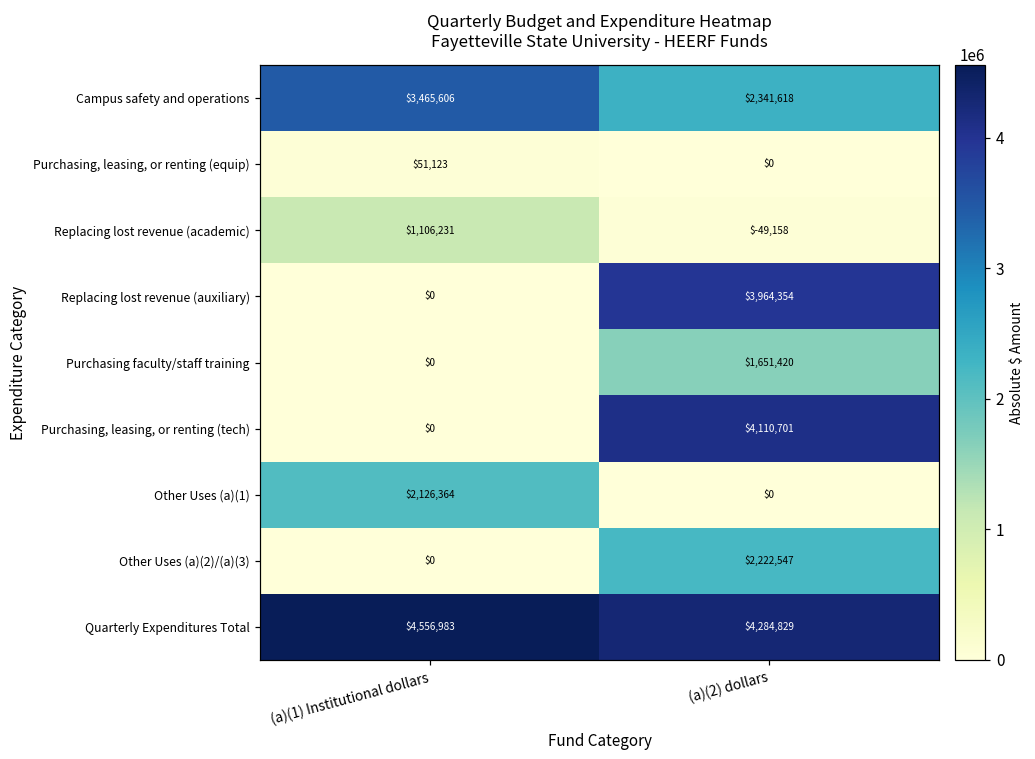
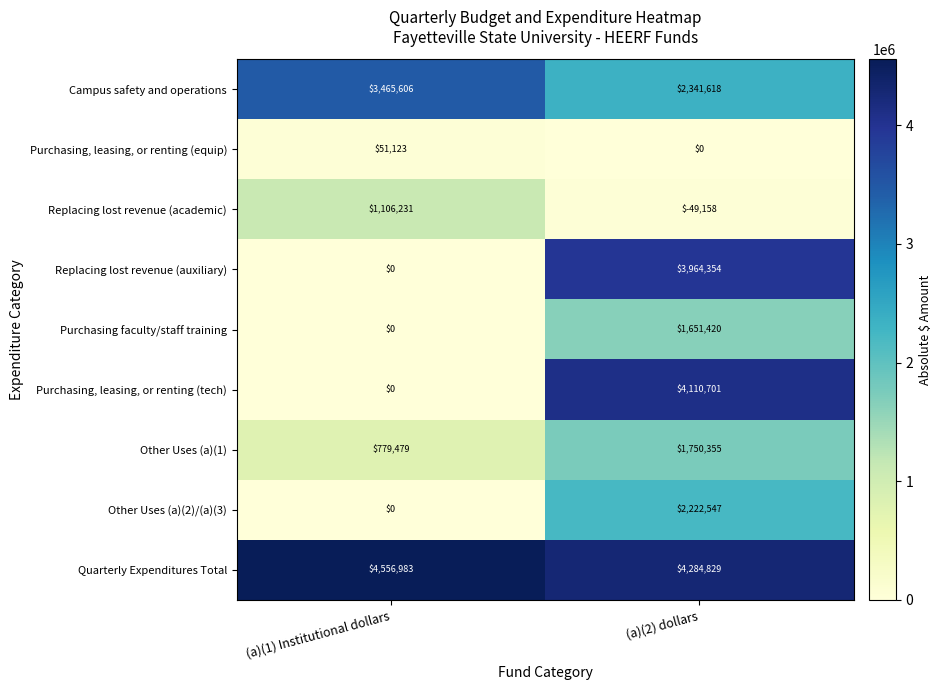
  {
    "Campus safety and operations": {
      "(a)(1) Institutional dollars": "$3,465,606",
      "(a)(2) dollars": "$2,341,618"
    },
    "Purchasing, leasing, or renting (equip)": {
      "(a)(1) Institutional dollars": "$51,123",
      "(a)(2) dollars": "$0"
    },
    "Replacing lost revenue (academic)": {
      "(a)(1) Institutional dollars": "$1,106,231",
      "(a)(2) dollars": "$-49,158"
    },
    "Replacing lost revenue (auxiliary)": {
      "(a)(1) Institutional dollars": "$0",
      "(a)(2) dollars": "$3,964,354"
    },
    "Purchasing faculty/staff training": {
      "(a)(1) Institutional dollars": "$0",
      "(a)(2) dollars": "$1,651,420"
    },
    "Purchasing, leasing, or renting (tech)": {
      "(a)(1) Institutional dollars": "$0",
      "(a)(2) dollars": "$4,110,701"
    },
    "Other Uses (a)(1)": {
-     "(a)(1) Institutional dollars": "$2,126,364",
-     "(a)(2) dollars": "$0"
+     "(a)(1) Institutional dollars": "$779,479",
+     "(a)(2) dollars": "$1,750,355"
    },
    "Other Uses (a)(2)/(a)(3)": {
      "(a)(1) Institutional dollars": "$0",
      "(a)(2) dollars": "$2,222,547"
    },
    "Quarterly Expenditures Total": {
      "(a)(1) Institutional dollars": "$4,556,983",
      "(a)(2) dollars": "$4,284,829"
    }
  }
